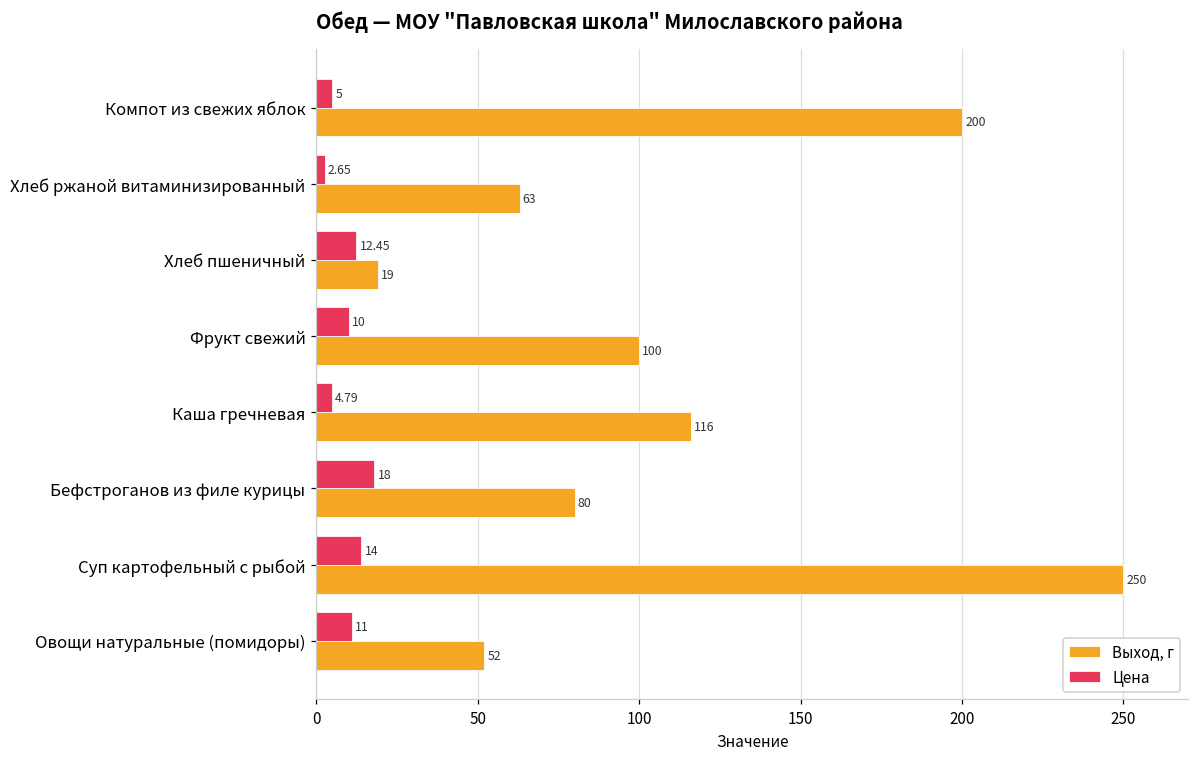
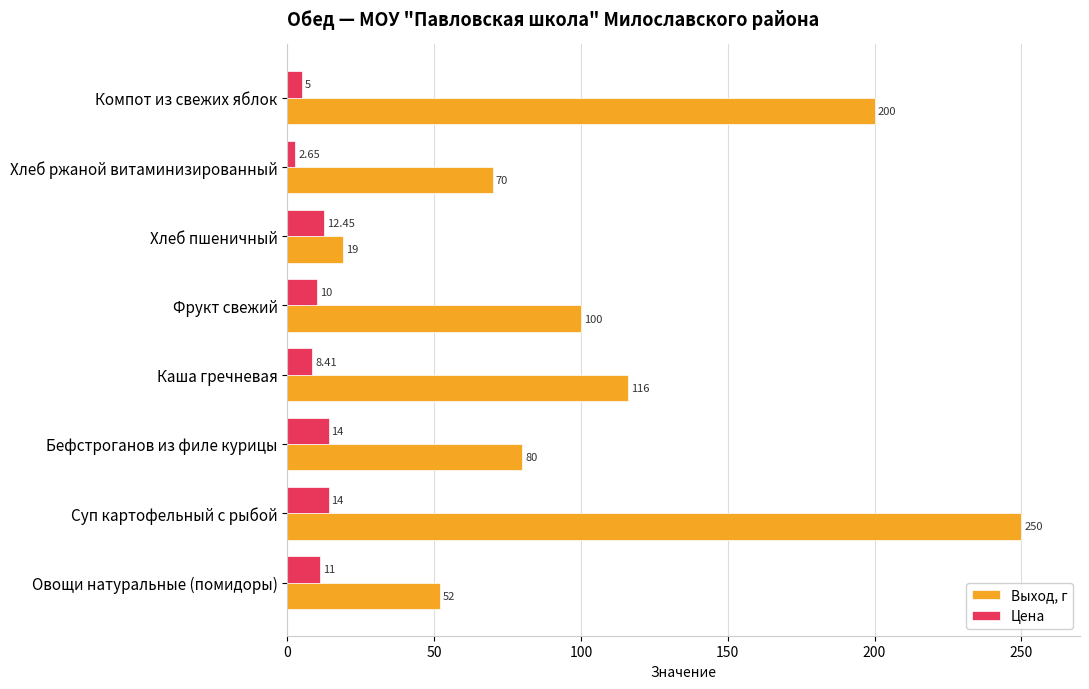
  {
    "Выход, г": {
      "Компот из свежих яблок": 200,
-     "Хлеб ржаной витаминизированный": 63,
+     "Хлеб ржаной витаминизированный": 70,
      "Хлеб пшеничный": 19,
      "Фрукт свежий": 100,
      "Каша гречневая": 116,
      "Бефстроганов из филе курицы": 80,
      "Суп картофельный с рыбой": 250,
      "Овощи натуральные (помидоры)": 52
    },
    "Цена": {
      "Компот из свежих яблок": 5,
      "Хлеб ржаной витаминизированный": 2.65,
      "Хлеб пшеничный": 12.45,
      "Фрукт свежий": 10,
-     "Каша гречневая": 4.79,
-     "Бефстроганов из филе курицы": 18,
+     "Каша гречневая": 8.41,
+     "Бефстроганов из филе курицы": 14,
      "Суп картофельный с рыбой": 14,
      "Овощи натуральные (помидоры)": 11
    }
  }
